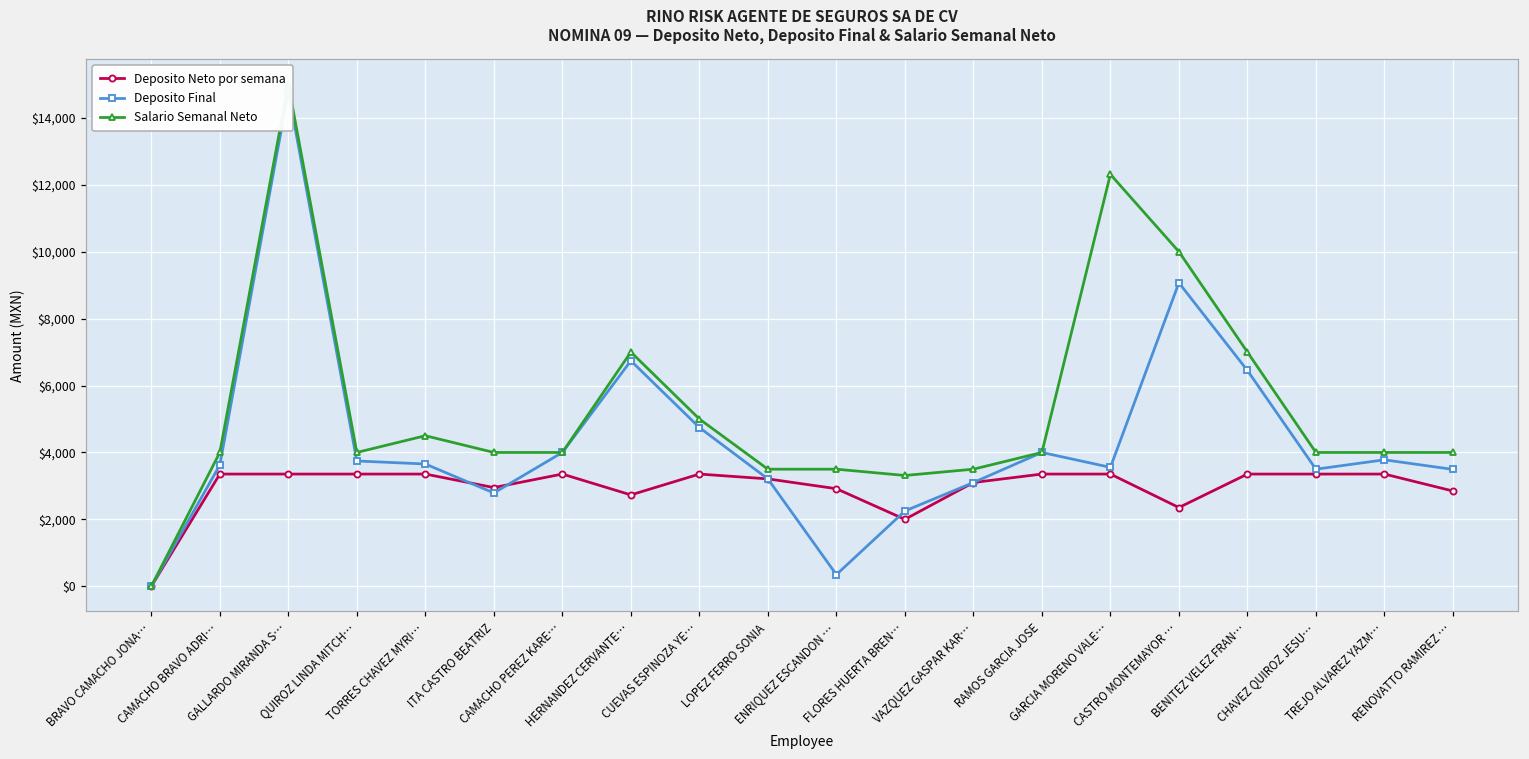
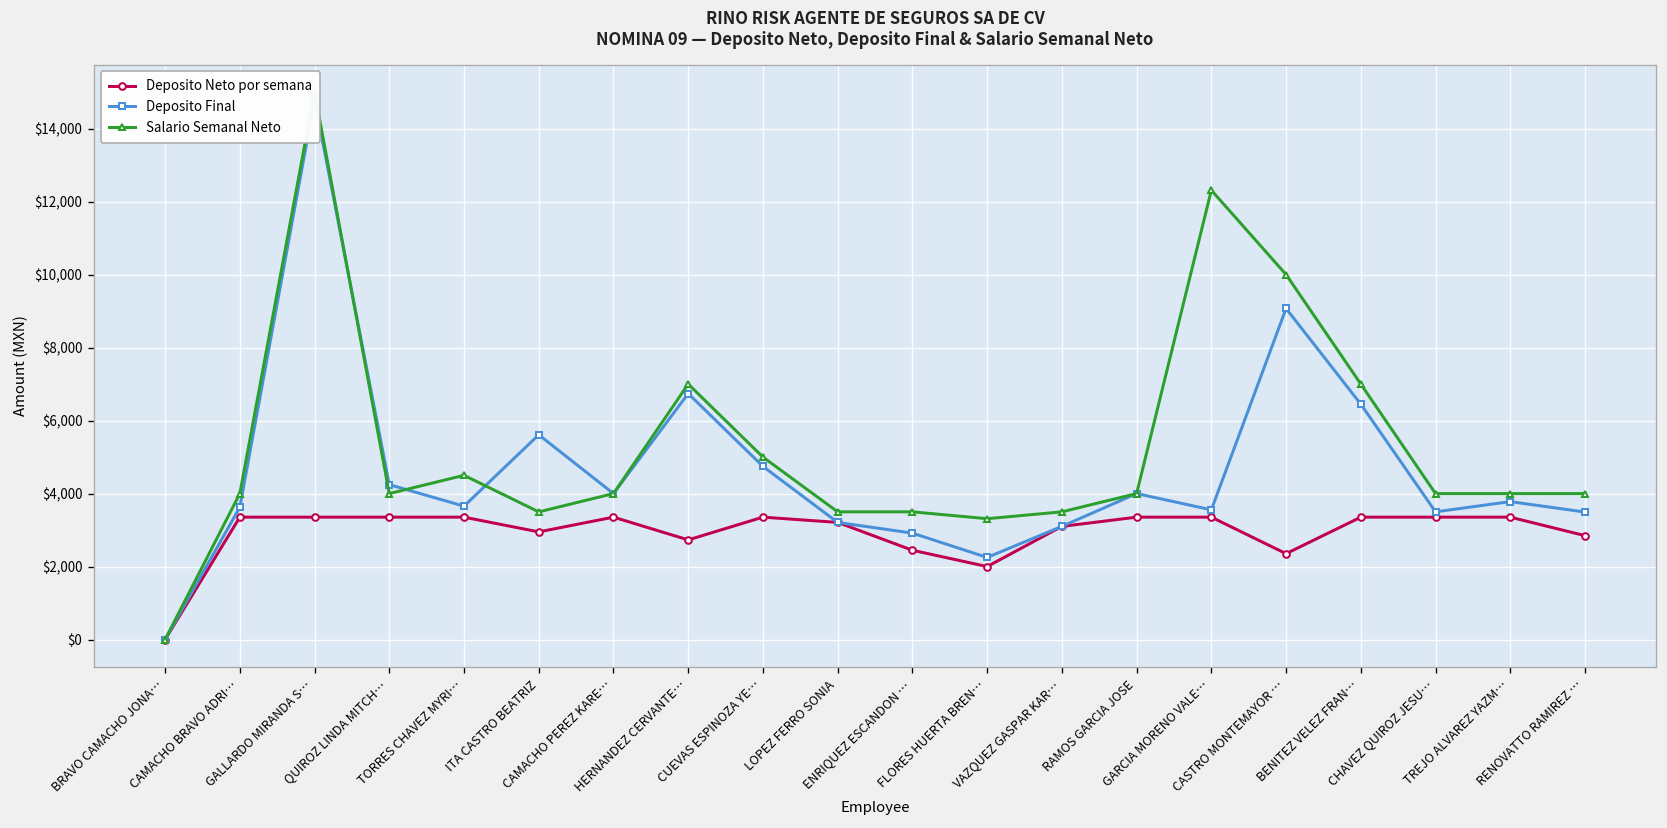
  {
    "Deposito Neto por semana": {
      "CAMACHO BRAVO ADRI…": "$3,400",
      "GALLARDO MIRANDA S…": "$3,400",
      "QUIROZ LINDA MITCH…": "$3,400",
      "TORRES CHAVEZ MYRI…": "$3,400",
      "ITA CASTRO BEATRIZ": "$3,000",
      "CAMACHO PEREZ KARE…": "$3,400",
      "HERNANDEZ CERVANTE…": "$2,700",
      "CUEVAS ESPINOZA YE…": "$3,400",
-     "ENRIQUEZ ESCANDON …": "$2,900",
+     "ENRIQUEZ ESCANDON …": "$2,400",
      "FLORES HUERTA BREN…": "$2,000",
      "RAMOS GARCIA JOSE": "$3,400",
      "GARCIA MORENO VALE…": "$3,400",
      "CASTRO MONTEMAYOR …": "$2,400",
      "BENITEZ VELEZ FRAN…": "$3,400",
      "CHAVEZ QUIROZ JESU…": "$3,400",
      "TREJO ALVAREZ YAZM…": "$3,400",
      "RENOVATTO RAMIREZ …": "$2,800"
    },
    "Deposito Final": {
      "CAMACHO BRAVO ADRI…": "$3,600",
-     "QUIROZ LINDA MITCH…": "$3,700",
+     "QUIROZ LINDA MITCH…": "$4,200",
      "TORRES CHAVEZ MYRI…": "$3,700",
-     "ITA CASTRO BEATRIZ": "$2,800",
+     "ITA CASTRO BEATRIZ": "$5,600",
      "HERNANDEZ CERVANTE…": "$6,700",
      "CUEVAS ESPINOZA YE…": "$4,700",
-     "ENRIQUEZ ESCANDON …": "$300",
+     "ENRIQUEZ ESCANDON …": "$2,900",
      "FLORES HUERTA BREN…": "$2,300",
      "GARCIA MORENO VALE…": "$3,600",
      "CASTRO MONTEMAYOR …": "$9,100",
      "BENITEZ VELEZ FRAN…": "$6,500",
      "CHAVEZ QUIROZ JESU…": "$3,500",
      "TREJO ALVAREZ YAZM…": "$3,800",
      "RENOVATTO RAMIREZ …": "$3,500"
    },
    "Salario Semanal Neto": {
      "CAMACHO BRAVO ADRI…": "$4,000",
      "QUIROZ LINDA MITCH…": "$4,000",
      "TORRES CHAVEZ MYRI…": "$4,500",
-     "ITA CASTRO BEATRIZ": "$4,000",
+     "ITA CASTRO BEATRIZ": "$3,500",
      "HERNANDEZ CERVANTE…": "$7,000",
      "CUEVAS ESPINOZA YE…": "$5,000",
      "LOPEZ FERRO SONIA": "$3,500",
      "ENRIQUEZ ESCANDON …": "$3,500",
      "FLORES HUERTA BREN…": "$3,300",
      "VAZQUEZ GASPAR KAR…": "$3,500",
      "GARCIA MORENO VALE…": "$12,300",
      "CASTRO MONTEMAYOR …": "$10,000",
      "BENITEZ VELEZ FRAN…": "$7,000",
      "CHAVEZ QUIROZ JESU…": "$4,000",
      "TREJO ALVAREZ YAZM…": "$4,000",
      "RENOVATTO RAMIREZ …": "$4,000"
    }
  }
